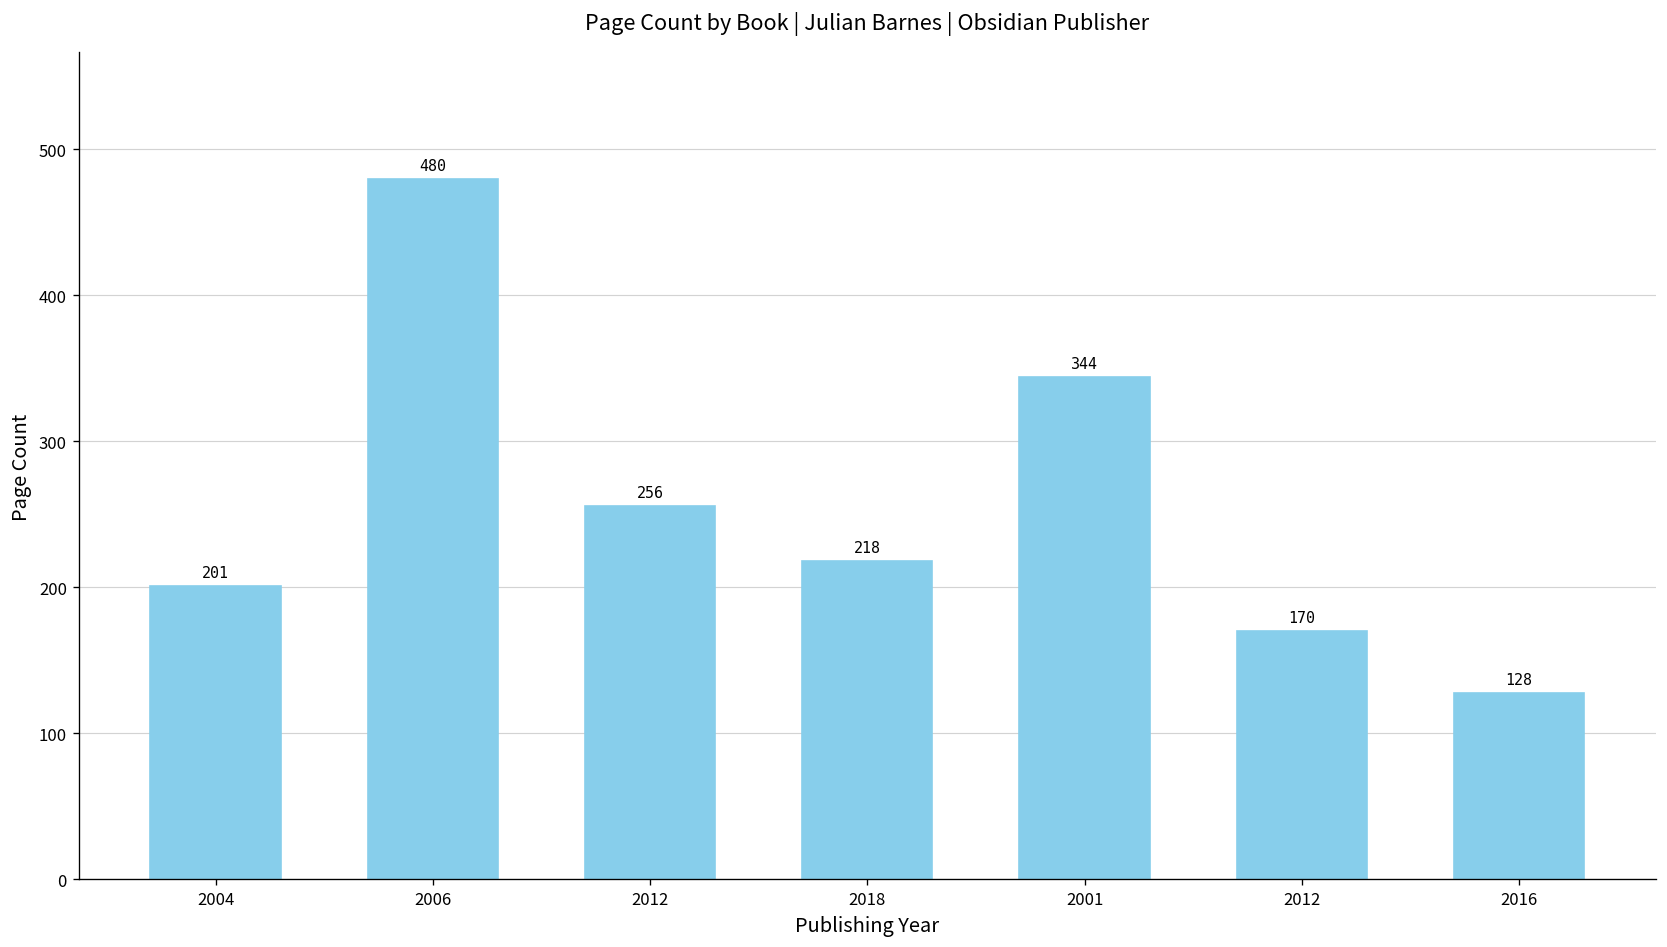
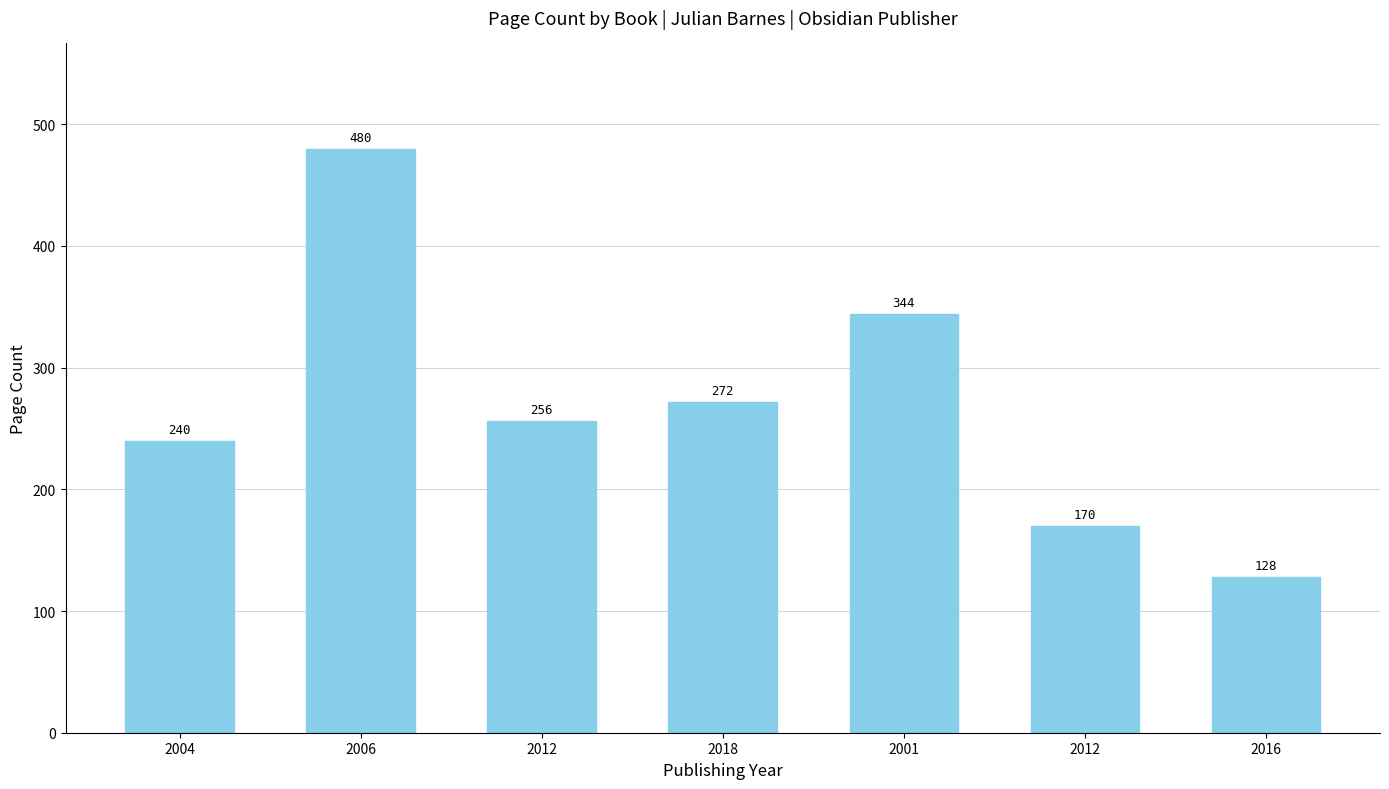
  {
-   "2004": 201,
+   "2004": 240,
    "2006": 480,
-   "2018": 218,
+   "2018": 272,
    "2001": 344,
    "2016": 128
  }
